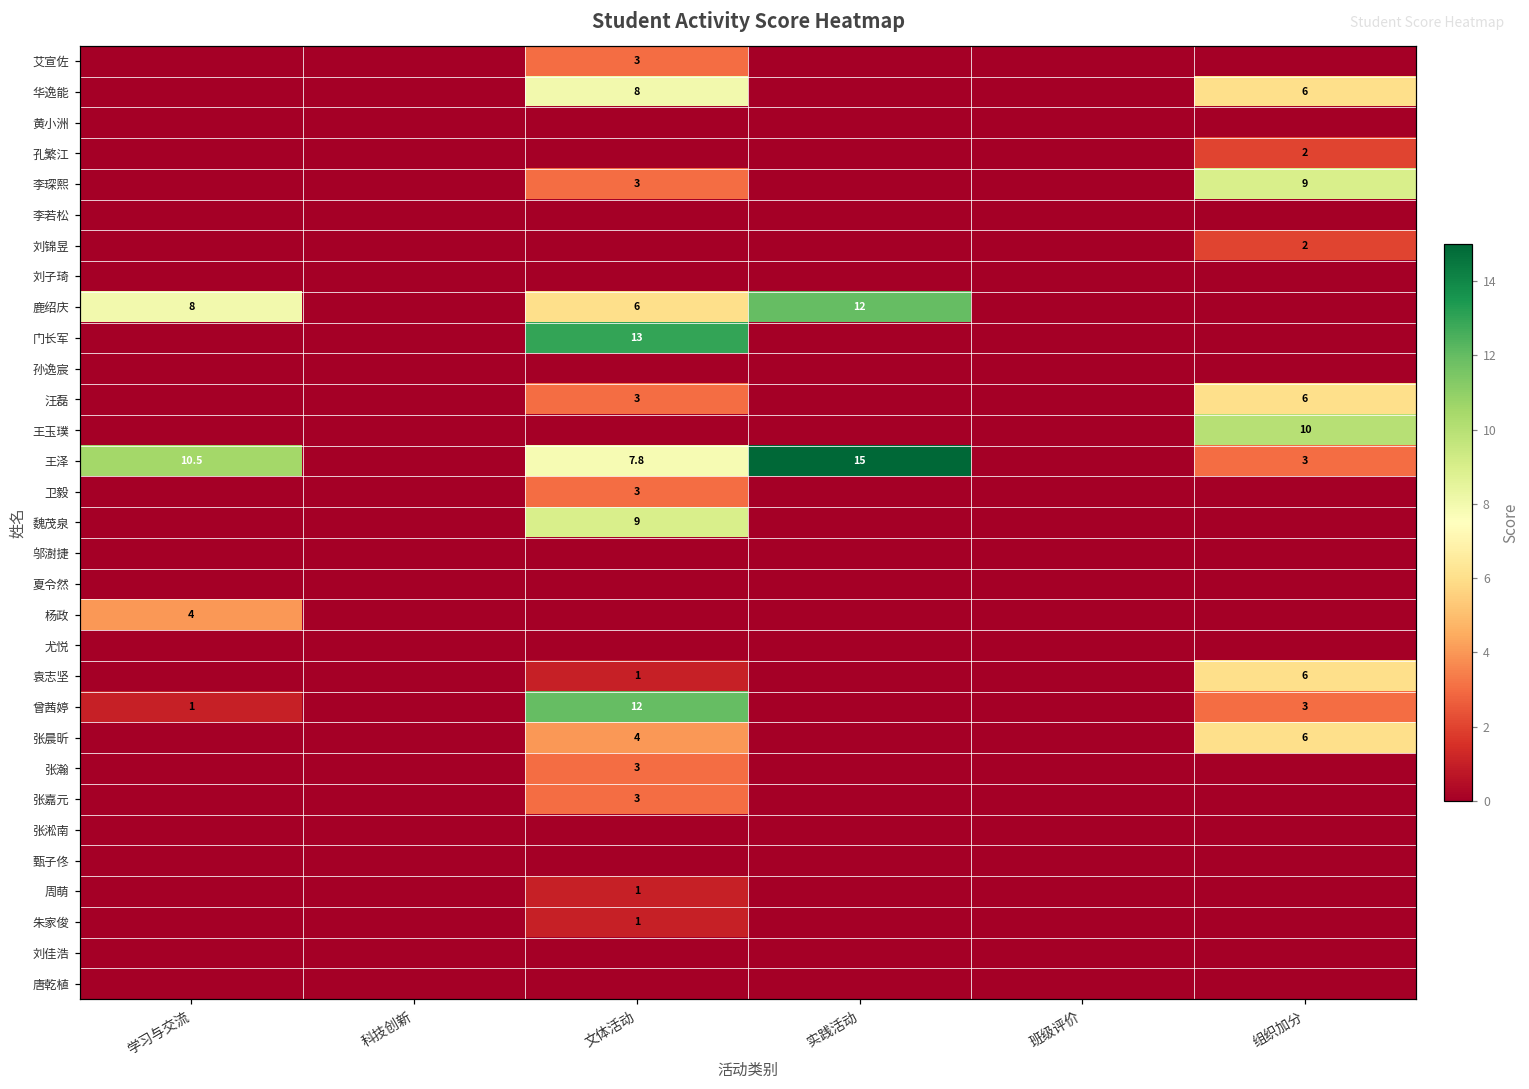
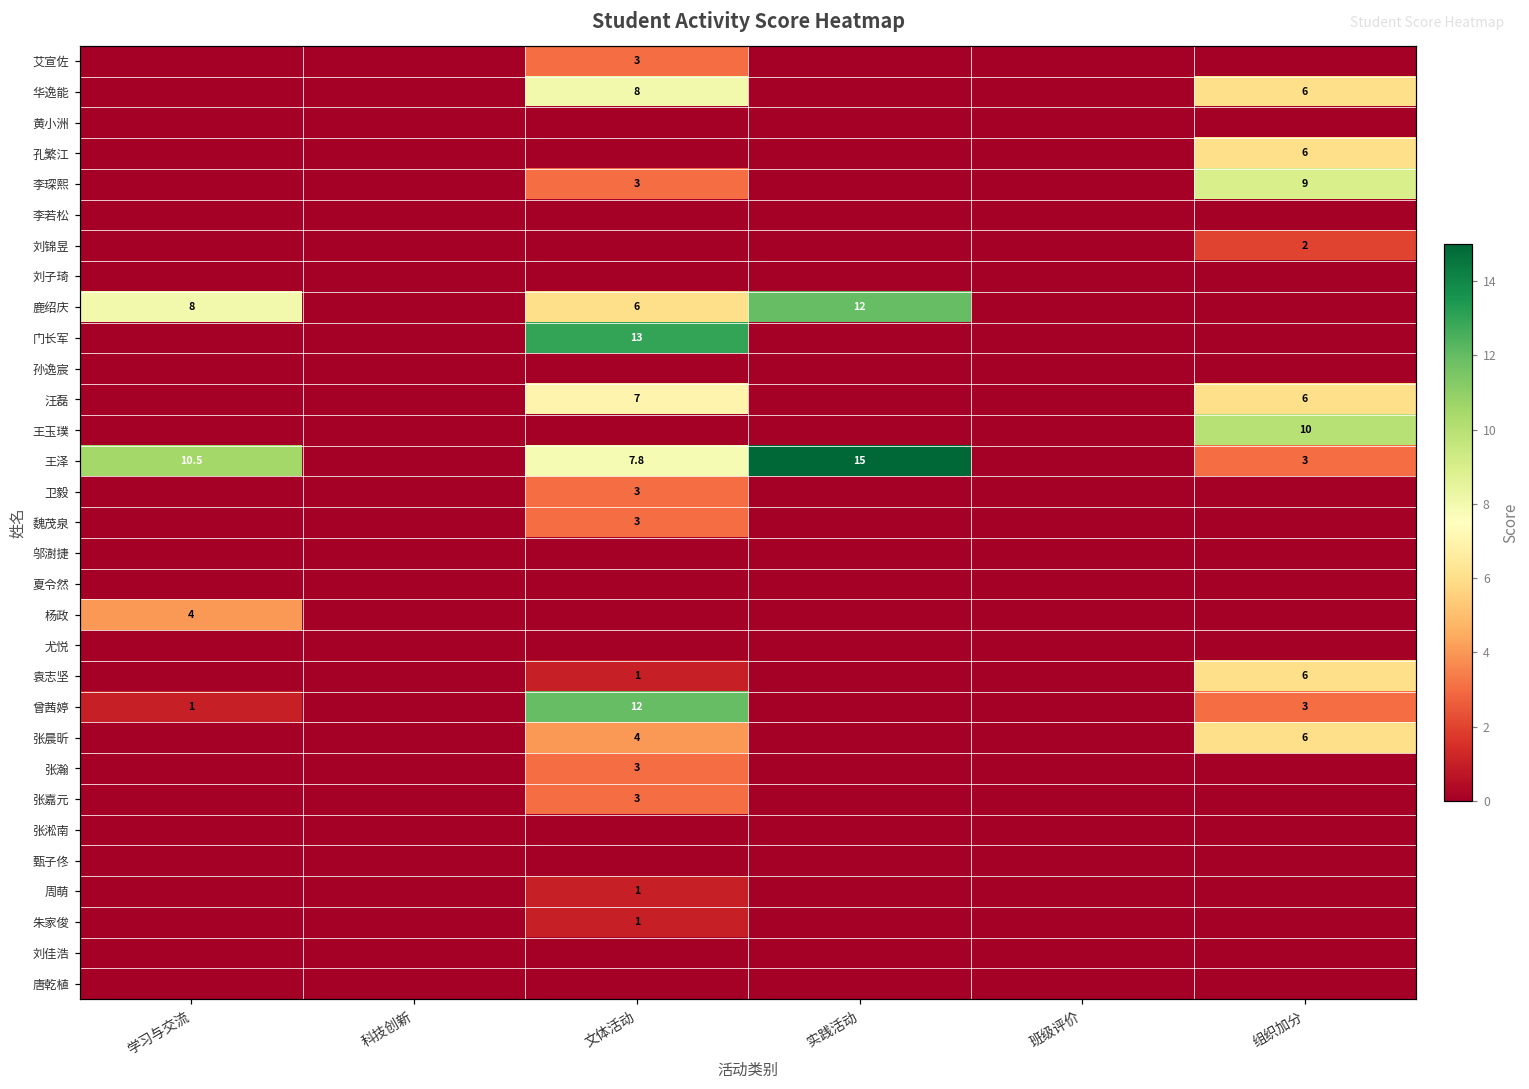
  {
    "艾宣佐": {
      "文体活动": 3
    },
    "华逸能": {
      "文体活动": 8,
      "组织加分": 6
    },
    "孔繁江": {
-     "组织加分": 2
+     "组织加分": 6
    },
    "李琛熙": {
      "文体活动": 3,
      "组织加分": 9
    },
    "刘锦昱": {
      "组织加分": 2
    },
    "鹿绍庆": {
      "学习与交流": 8,
      "文体活动": 6,
      "实践活动": 12
    },
    "门长军": {
      "文体活动": 13
    },
    "汪磊": {
-     "文体活动": 3,
+     "文体活动": 7,
      "组织加分": 6
    },
    "王玉璞": {
      "组织加分": 10
    },
    "王泽": {
      "学习与交流": 10.5,
      "文体活动": 7.8,
      "实践活动": 15,
      "组织加分": 3
    },
    "卫毅": {
      "文体活动": 3
    },
    "魏茂泉": {
-     "文体活动": 9
+     "文体活动": 3
    },
    "杨政": {
      "学习与交流": 4
    },
    "袁志坚": {
      "文体活动": 1,
      "组织加分": 6
    },
    "曾茜婷": {
      "学习与交流": 1,
      "文体活动": 12,
      "组织加分": 3
    },
    "张晨昕": {
      "文体活动": 4,
      "组织加分": 6
    },
    "张瀚": {
      "文体活动": 3
    },
    "张嘉元": {
      "文体活动": 3
    },
    "周萌": {
      "文体活动": 1
    },
    "朱家俊": {
      "文体活动": 1
    }
  }
